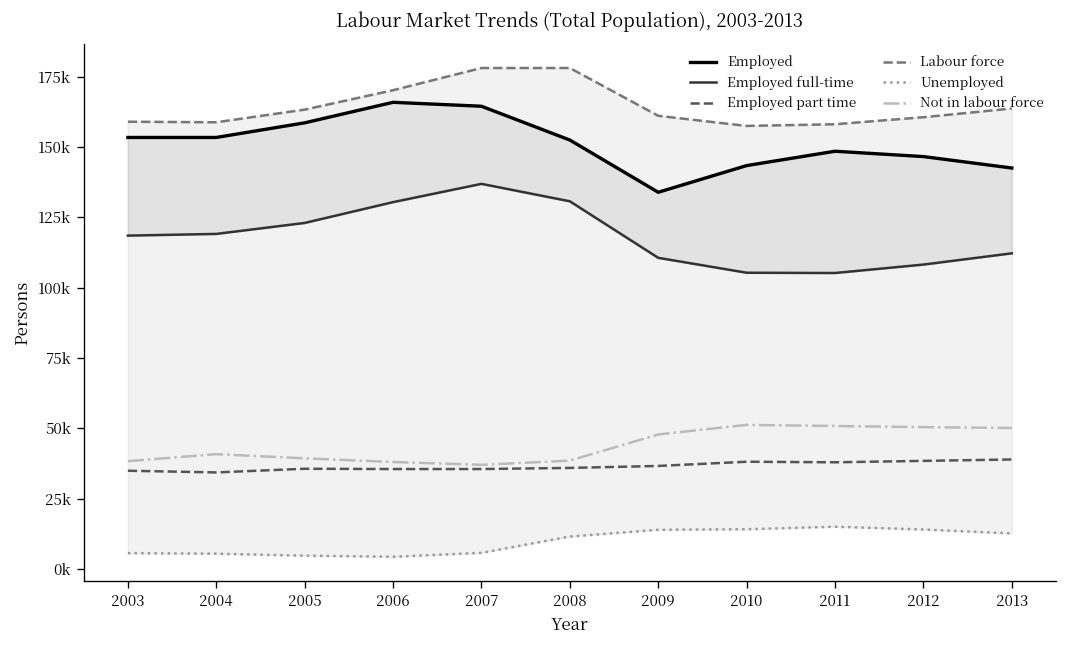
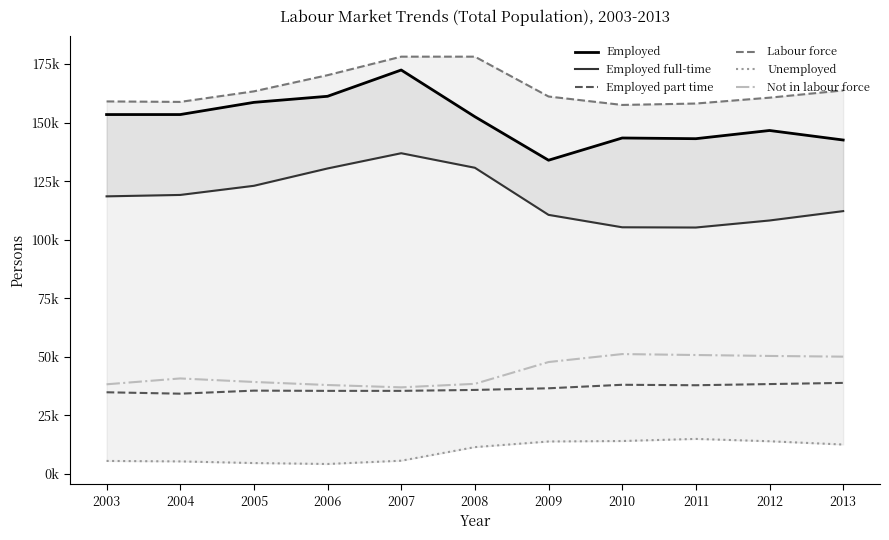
  {
    "Employed": {
      "2003": 153000,
      "2004": 153000,
      "2005": 159000,
-     "2006": 166000,
-     "2007": 165000,
+     "2006": 161000,
+     "2007": 172000,
      "2008": 152000,
      "2009": 134000,
      "2010": 143000,
-     "2011": 148000,
+     "2011": 143000,
      "2012": 147000,
      "2013": 143000
    }
  }
